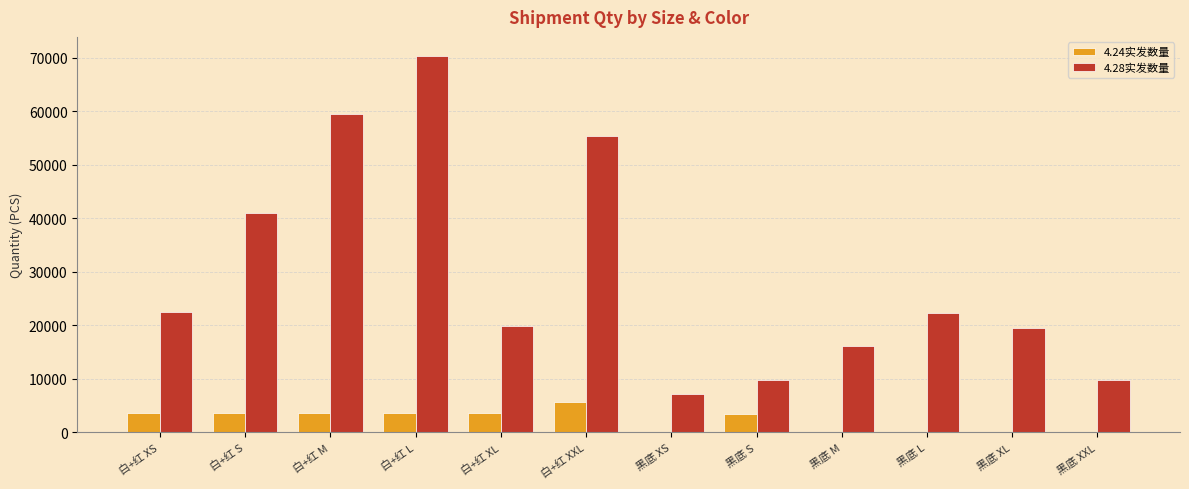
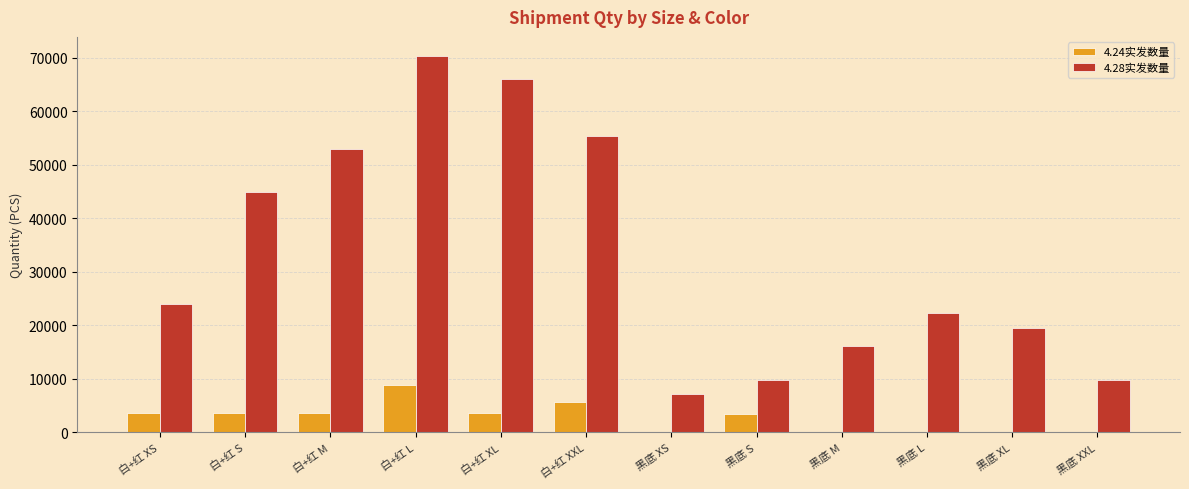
  {
    "4.24实发数量": {
      "白+红 XS": 4000,
      "白+红 S": 4000,
      "白+红 M": 4000,
-     "白+红 L": 4000,
+     "白+红 L": 9000,
      "白+红 XL": 4000,
      "白+红 XXL": 6000,
      "黑底 XS": 0,
      "黑底 S": 3000,
      "黑底 M": 0,
      "黑底 L": 0,
      "黑底 XL": 0,
      "黑底 XXL": 0
    },
    "4.28实发数量": {
-     "白+红 XS": 22000,
-     "白+红 S": 41000,
-     "白+红 M": 59000,
+     "白+红 XS": 24000,
+     "白+红 S": 45000,
+     "白+红 M": 53000,
      "白+红 L": 70000,
-     "白+红 XL": 20000,
+     "白+红 XL": 66000,
      "白+红 XXL": 55000,
      "黑底 XS": 7000,
      "黑底 S": 10000,
      "黑底 M": 16000,
      "黑底 L": 22000,
      "黑底 XL": 19000,
      "黑底 XXL": 10000
    }
  }
